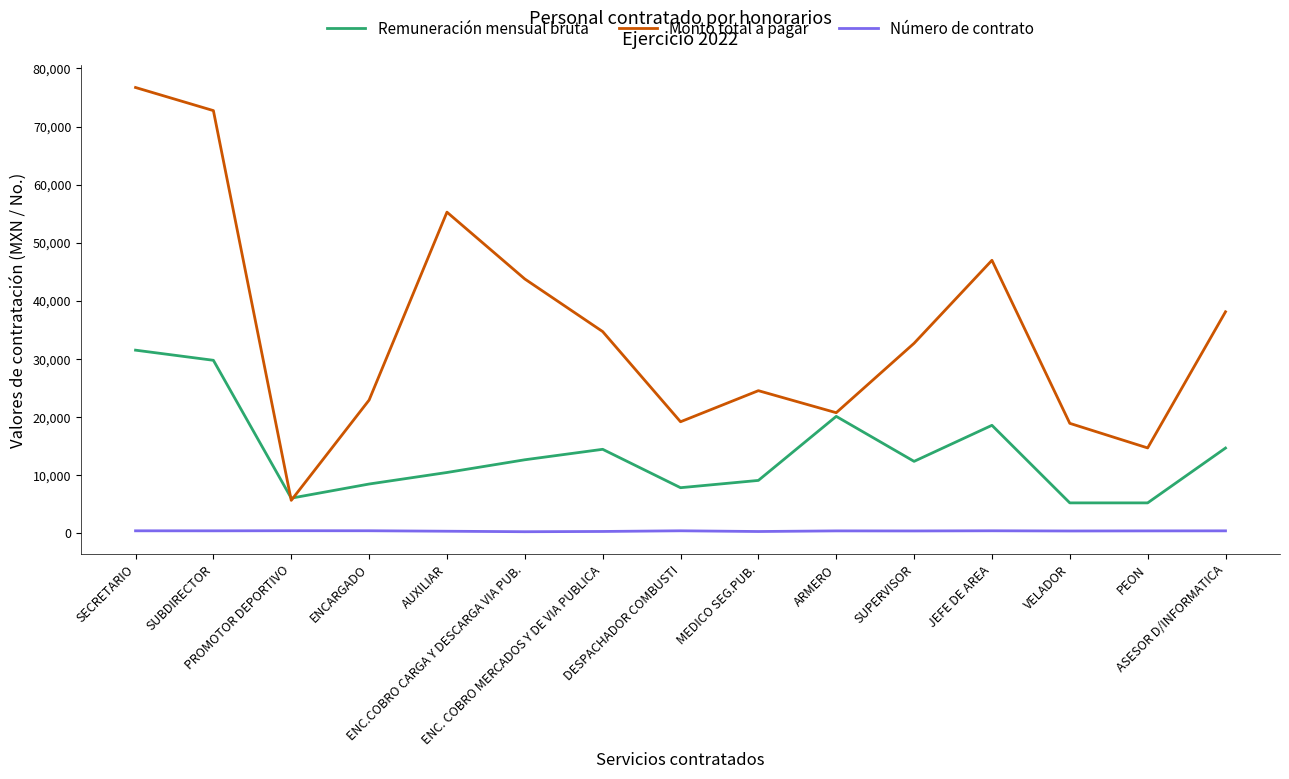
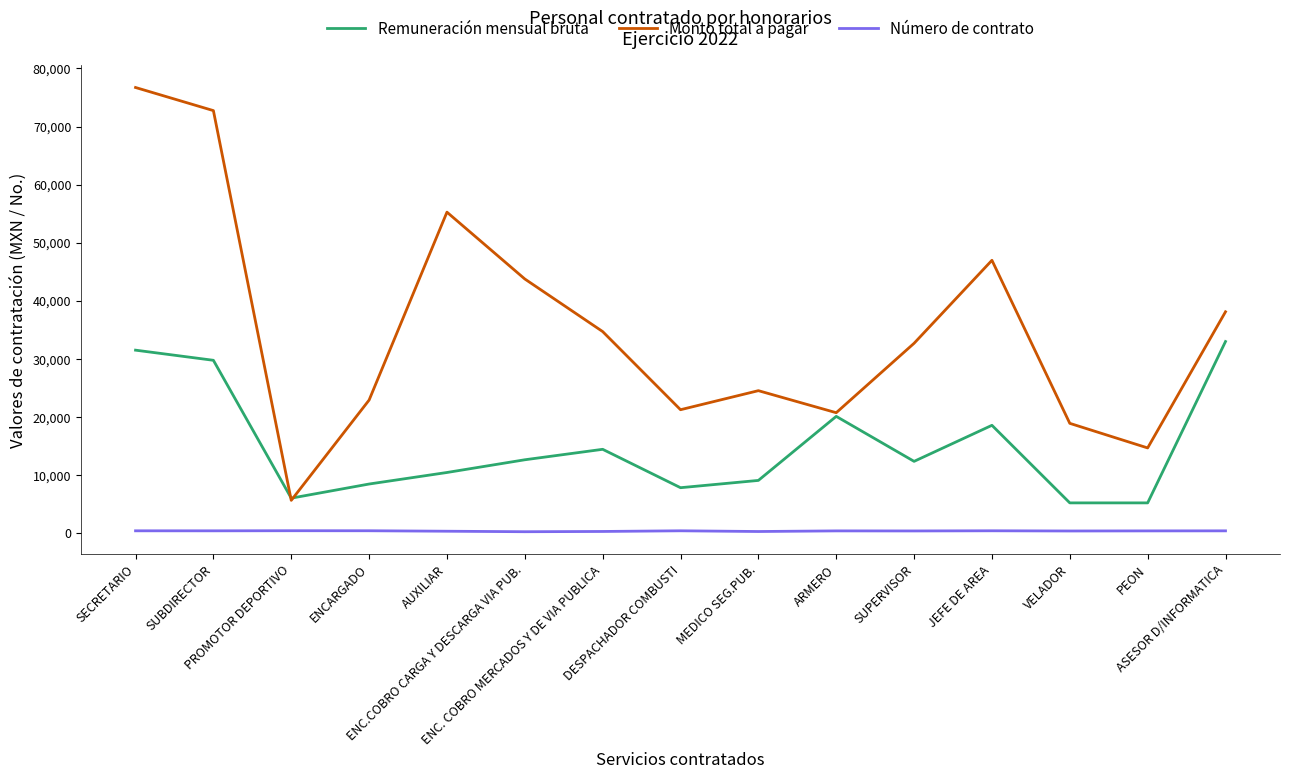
  {
    "Remuneración mensual bruta": {
      "SECRETARIO": "31,000",
      "SUBDIRECTOR": "30,000",
      "ENCARGADO": "8,000",
      "AUXILIAR": "10,000",
      "ENC.COBRO CARGA Y DESCARGA VIA PUB.": "13,000",
      "ENC. COBRO MERCADOS Y DE VIA PUBLICA": "14,000",
      "DESPACHADOR COMBUSTI": "8,000",
      "MEDICO SEG.PUB.": "9,000",
      "ARMERO": "20,000",
      "SUPERVISOR": "12,000",
      "JEFE DE AREA": "19,000",
      "VELADOR": "5,000",
      "PEON": "5,000",
-     "ASESOR D/INFORMATICA": "15,000"
+     "ASESOR D/INFORMATICA": "33,000"
    },
    "Monto total a pagar": {
      "SECRETARIO": "77,000",
      "SUBDIRECTOR": "73,000",
      "ENCARGADO": "23,000",
      "AUXILIAR": "55,000",
      "ENC.COBRO CARGA Y DESCARGA VIA PUB.": "44,000",
      "ENC. COBRO MERCADOS Y DE VIA PUBLICA": "35,000",
-     "DESPACHADOR COMBUSTI": "19,000",
+     "DESPACHADOR COMBUSTI": "21,000",
      "MEDICO SEG.PUB.": "25,000",
      "ARMERO": "21,000",
      "SUPERVISOR": "33,000",
      "JEFE DE AREA": "47,000",
      "VELADOR": "19,000",
      "PEON": "15,000",
      "ASESOR D/INFORMATICA": "38,000"
    },
    "Número de contrato": {
      "SECRETARIO": "0",
      "SUBDIRECTOR": "0",
      "PROMOTOR DEPORTIVO": "0",
      "ENCARGADO": "0",
      "AUXILIAR": "0",
      "ENC.COBRO CARGA Y DESCARGA VIA PUB.": "0",
      "ENC. COBRO MERCADOS Y DE VIA PUBLICA": "0",
      "DESPACHADOR COMBUSTI": "0",
      "MEDICO SEG.PUB.": "0",
      "ARMERO": "0",
      "SUPERVISOR": "0",
      "JEFE DE AREA": "0",
      "VELADOR": "0",
      "PEON": "0",
      "ASESOR D/INFORMATICA": "0"
    }
  }
